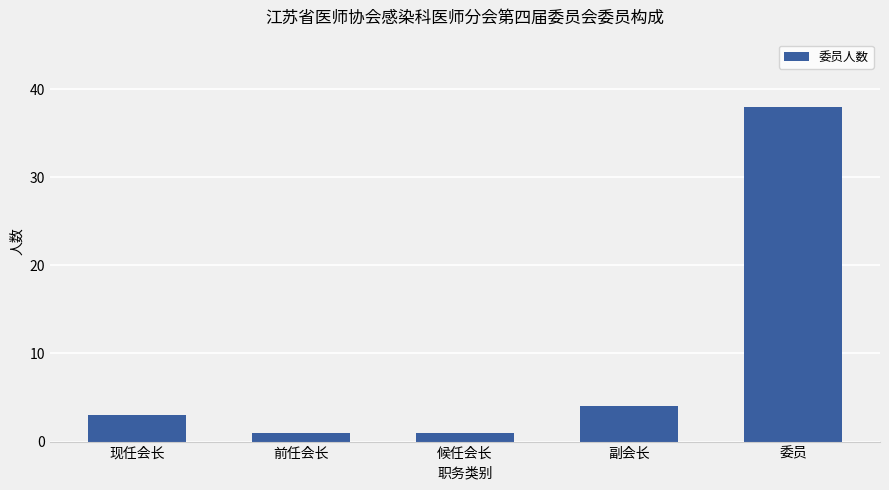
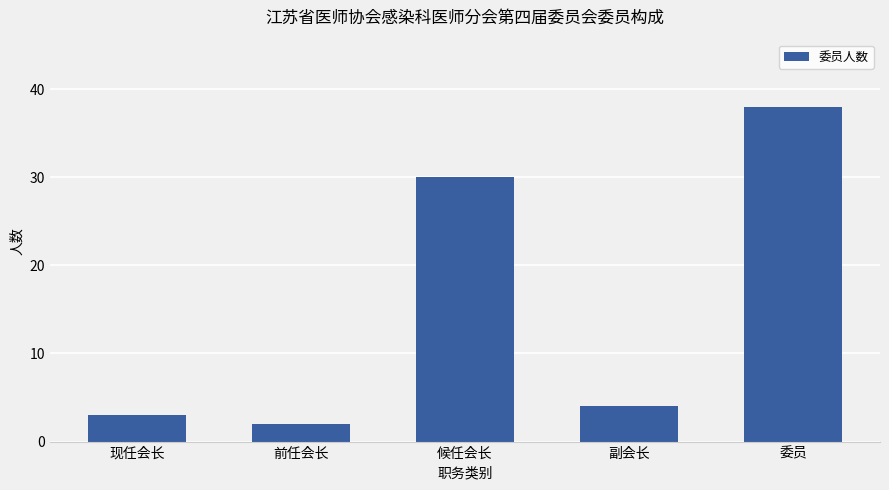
  {
    "现任会长": 3,
-   "前任会长": 1,
-   "候任会长": 1,
+   "前任会长": 2,
+   "候任会长": 30,
    "副会长": 4,
    "委员": 38
  }
